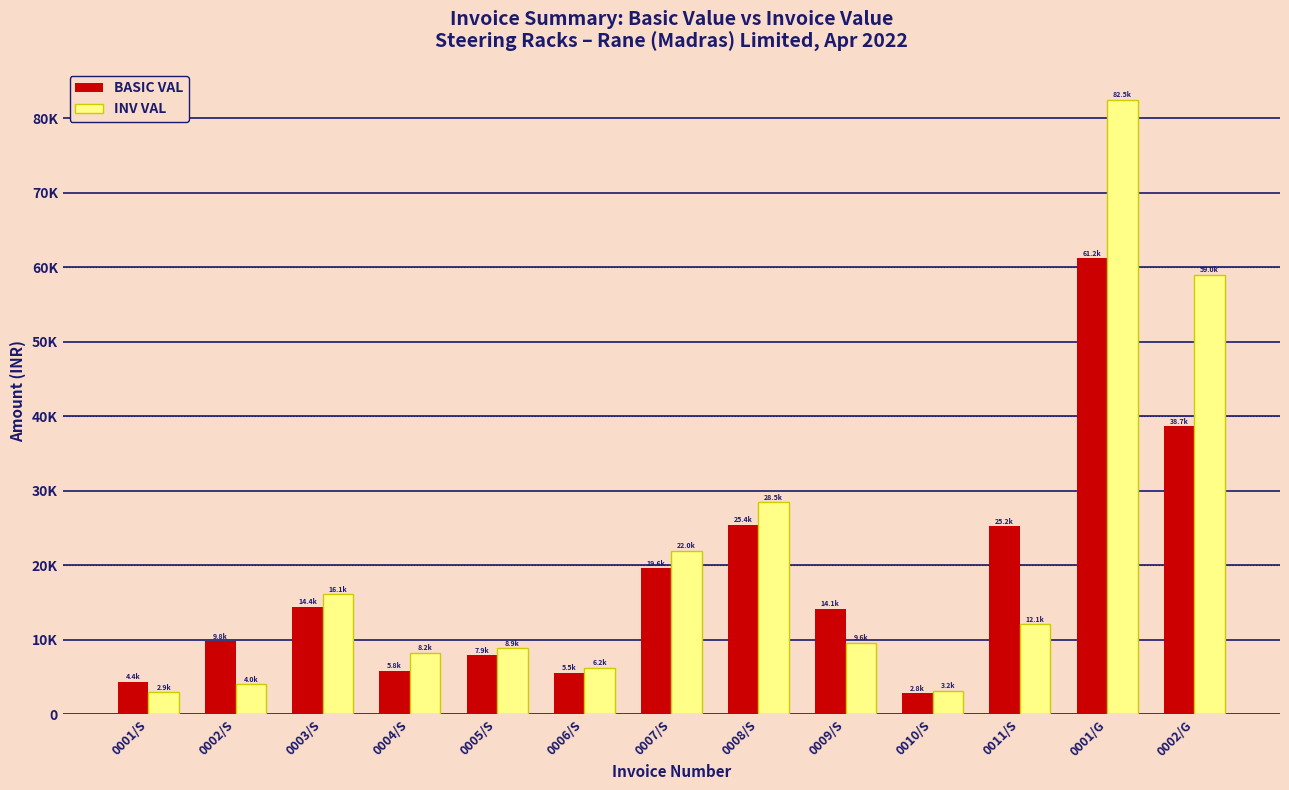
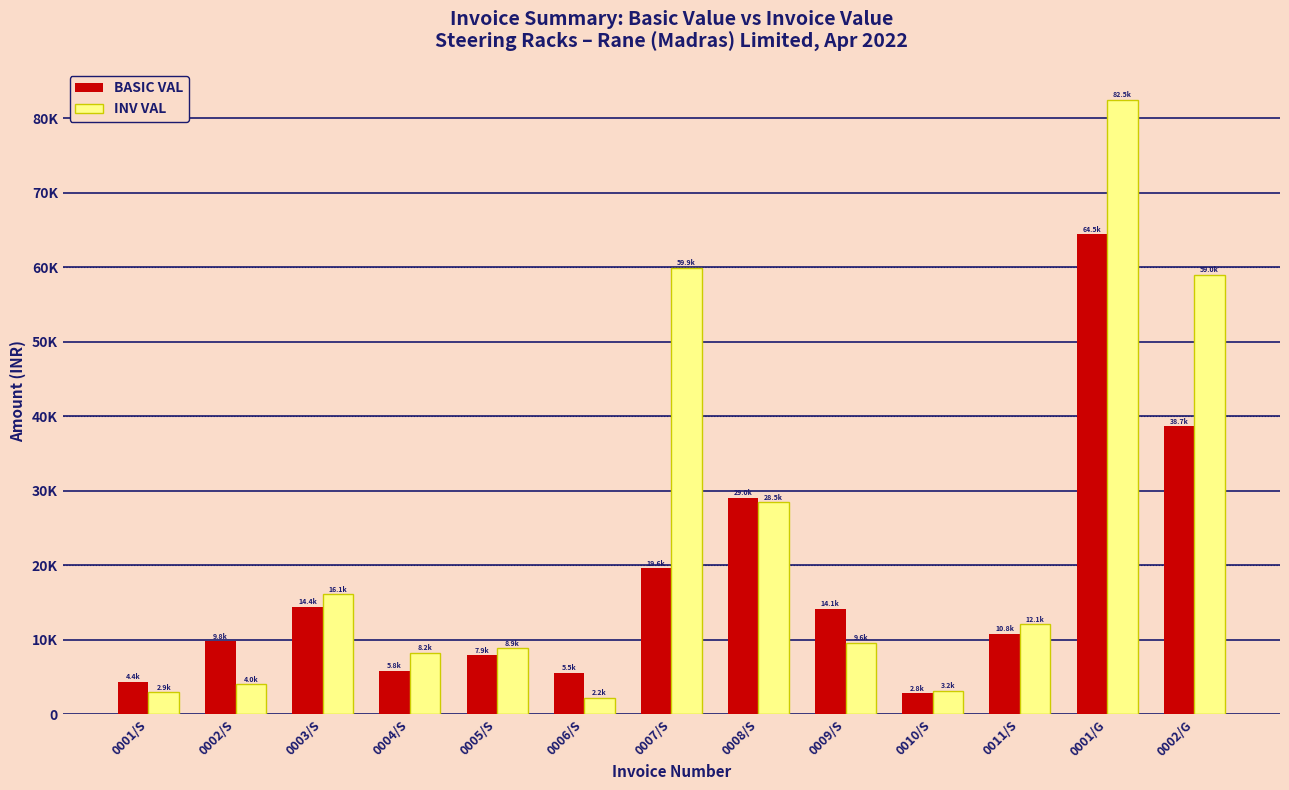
  {
    "BASIC VAL": {
      "0001/S": "4.4k",
      "0002/S": "9.8k",
      "0003/S": "14.4k",
      "0004/S": "5.8k",
      "0005/S": "7.9k",
      "0006/S": "5.5k",
      "0007/S": "19.6k",
-     "0008/S": "25.4k",
+     "0008/S": "29.0k",
      "0009/S": "14.1k",
      "0010/S": "2.8k",
-     "0011/S": "25.2k",
-     "0001/G": "61.2k",
+     "0011/S": "10.8k",
+     "0001/G": "64.5k",
      "0002/G": "38.7k"
    },
    "INV VAL": {
      "0001/S": "2.9k",
      "0002/S": "4.0k",
      "0003/S": "16.1k",
      "0004/S": "8.2k",
      "0005/S": "8.9k",
-     "0006/S": "6.2k",
-     "0007/S": "22.0k",
+     "0006/S": "2.2k",
+     "0007/S": "59.9k",
      "0008/S": "28.5k",
      "0009/S": "9.6k",
      "0010/S": "3.2k",
      "0011/S": "12.1k",
      "0001/G": "82.5k",
      "0002/G": "59.0k"
    }
  }
